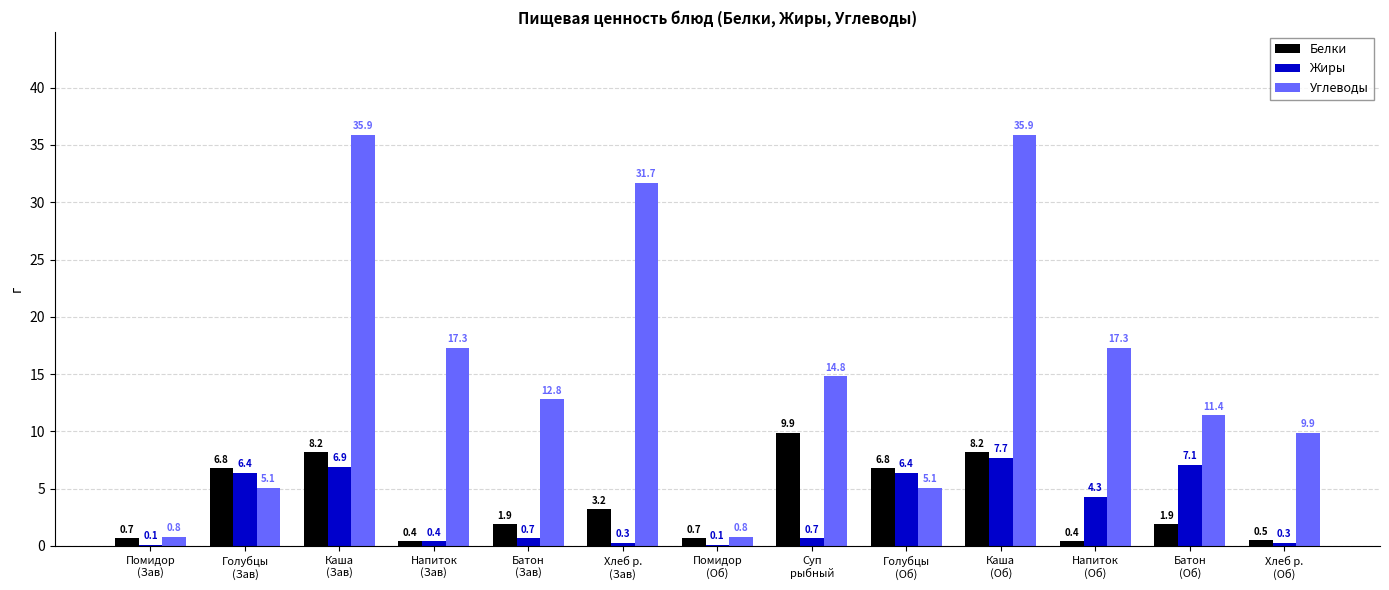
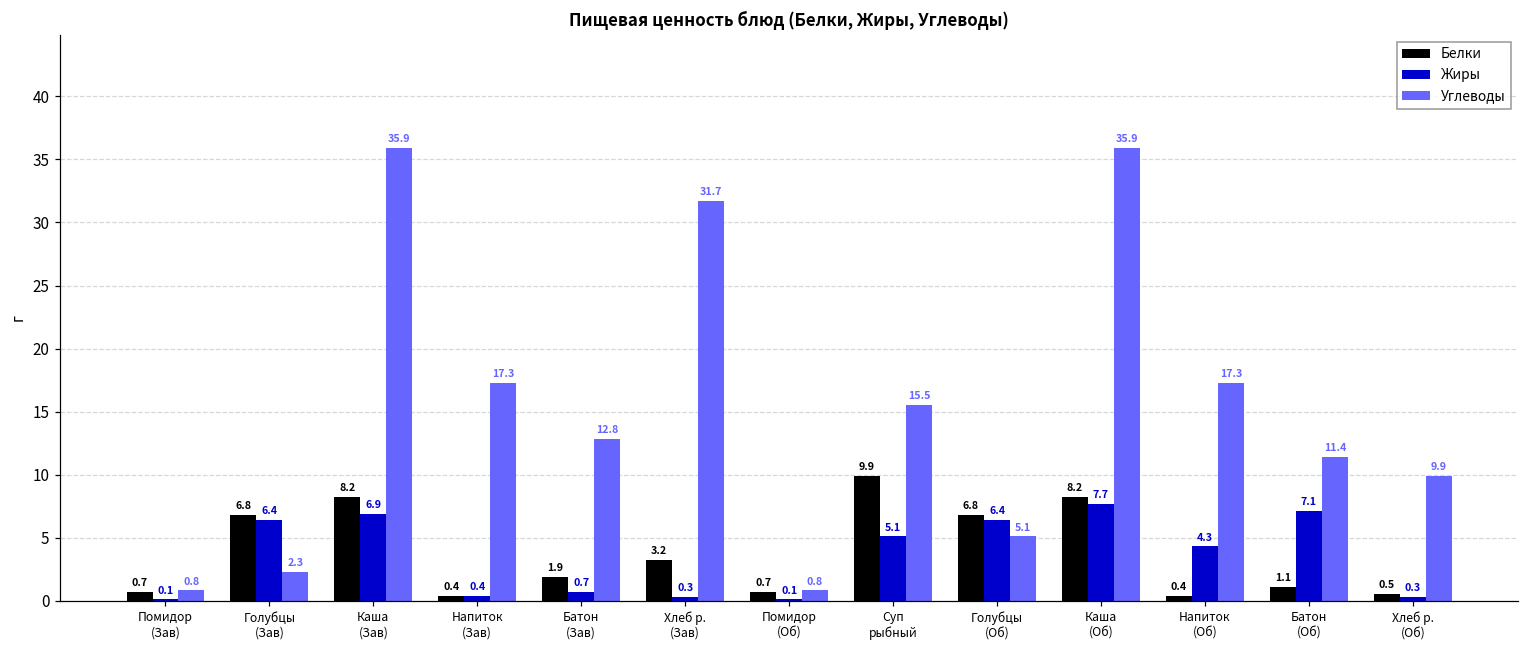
  {
    "Белки": {
      "Помидор (Зав)": 0.7,
      "Голубцы (Зав)": 6.8,
      "Каша (Зав)": 8.2,
      "Напиток (Зав)": 0.4,
      "Батон (Зав)": 1.9,
      "Хлеб р. (Зав)": 3.2,
      "Помидор (Об)": 0.7,
      "Суп рыбный": 9.9,
      "Голубцы (Об)": 6.8,
      "Каша (Об)": 8.2,
      "Напиток (Об)": 0.4,
-     "Батон (Об)": 1.9,
+     "Батон (Об)": 1.1,
      "Хлеб р. (Об)": 0.5
    },
    "Жиры": {
      "Помидор (Зав)": 0.1,
      "Голубцы (Зав)": 6.4,
      "Каша (Зав)": 6.9,
      "Напиток (Зав)": 0.4,
      "Батон (Зав)": 0.7,
      "Хлеб р. (Зав)": 0.3,
      "Помидор (Об)": 0.1,
-     "Суп рыбный": 0.7,
+     "Суп рыбный": 5.1,
      "Голубцы (Об)": 6.4,
      "Каша (Об)": 7.7,
      "Напиток (Об)": 4.3,
      "Батон (Об)": 7.1,
      "Хлеб р. (Об)": 0.3
    },
    "Углеводы": {
      "Помидор (Зав)": 0.8,
-     "Голубцы (Зав)": 5.1,
+     "Голубцы (Зав)": 2.3,
      "Каша (Зав)": 35.9,
      "Напиток (Зав)": 17.3,
      "Батон (Зав)": 12.8,
      "Хлеб р. (Зав)": 31.7,
      "Помидор (Об)": 0.8,
-     "Суп рыбный": 14.8,
+     "Суп рыбный": 15.5,
      "Голубцы (Об)": 5.1,
      "Каша (Об)": 35.9,
      "Напиток (Об)": 17.3,
      "Батон (Об)": 11.4,
      "Хлеб р. (Об)": 9.9
    }
  }
